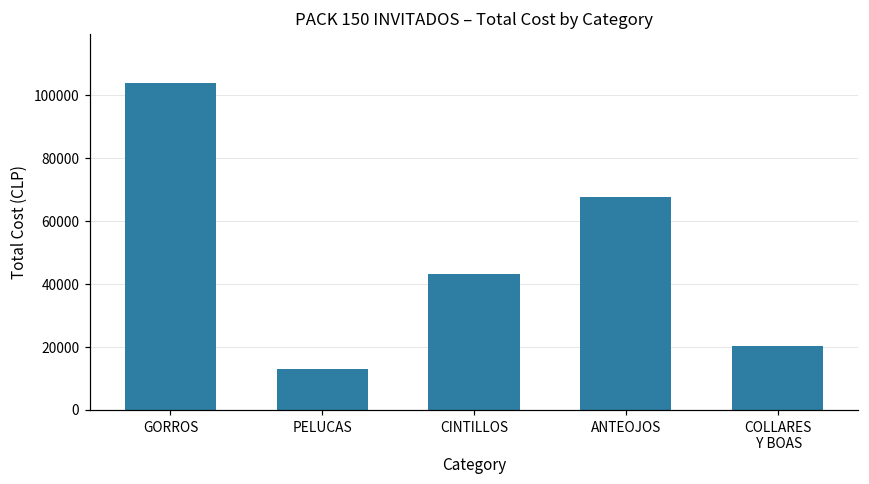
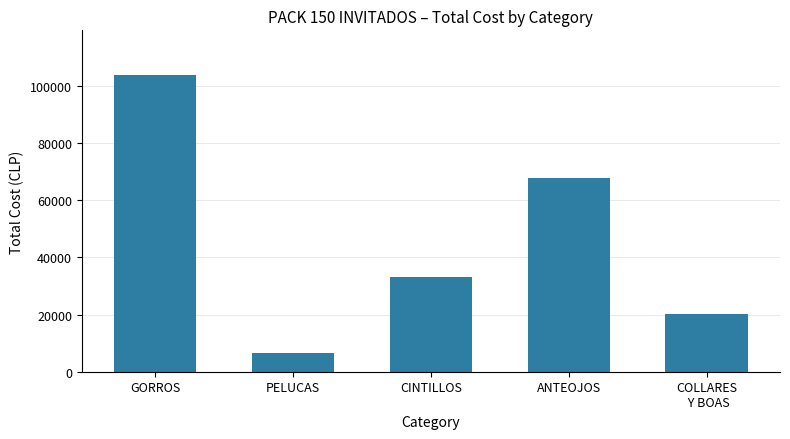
  {
    "GORROS": 104000,
-   "PELUCAS": 13000,
-   "CINTILLOS": 43000,
+   "PELUCAS": 7000,
+   "CINTILLOS": 33000,
    "ANTEOJOS": 68000,
    "COLLARES Y BOAS": 20000
  }
